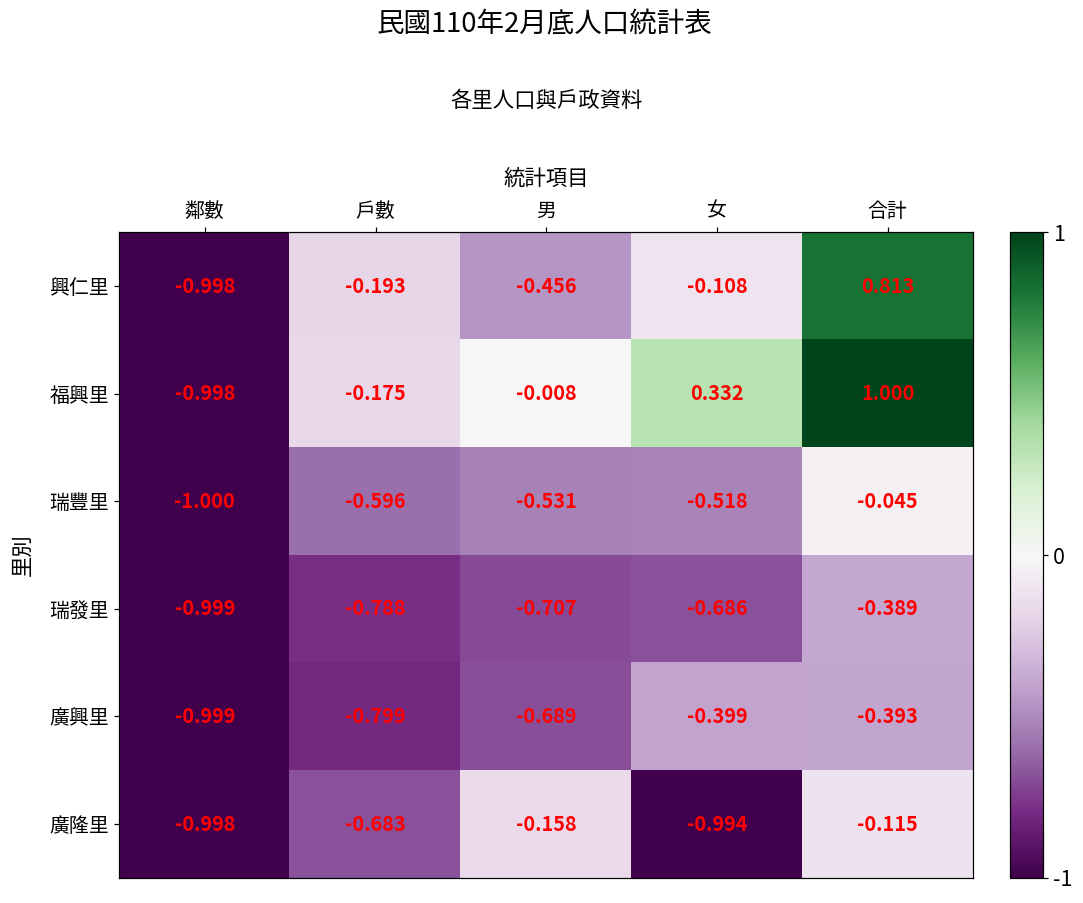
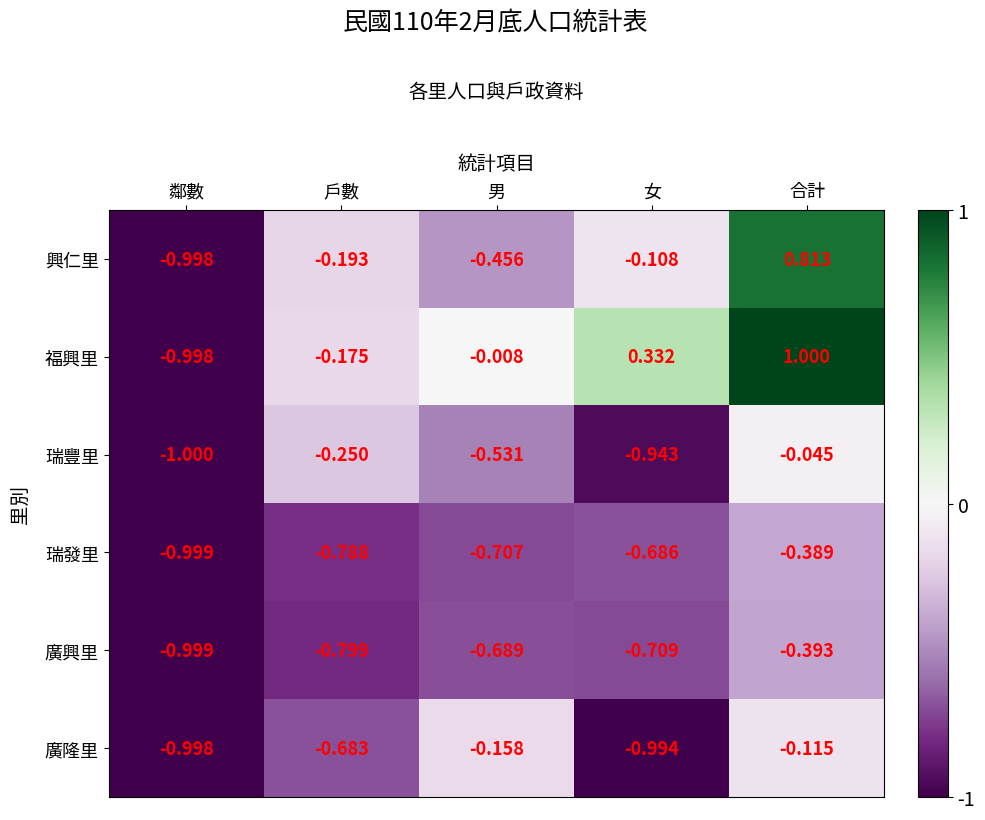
  {
    "興仁里": {
      "鄰數": -0.998,
      "戶數": -0.193,
      "男": -0.456,
      "女": -0.108,
      "合計": 0.813
    },
    "福興里": {
      "鄰數": -0.998,
      "戶數": -0.175,
      "男": -0.008,
      "女": 0.332,
      "合計": 1.000
    },
    "瑞豐里": {
      "鄰數": -1.000,
-     "戶數": -0.596,
+     "戶數": -0.250,
      "男": -0.531,
-     "女": -0.518,
+     "女": -0.943,
      "合計": -0.045
    },
    "瑞發里": {
      "鄰數": -0.999,
      "戶數": -0.788,
      "男": -0.707,
      "女": -0.686,
      "合計": -0.389
    },
    "廣興里": {
      "鄰數": -0.999,
      "戶數": -0.799,
      "男": -0.689,
-     "女": -0.399,
+     "女": -0.709,
      "合計": -0.393
    },
    "廣隆里": {
      "鄰數": -0.998,
      "戶數": -0.683,
      "男": -0.158,
      "女": -0.994,
      "合計": -0.115
    }
  }
